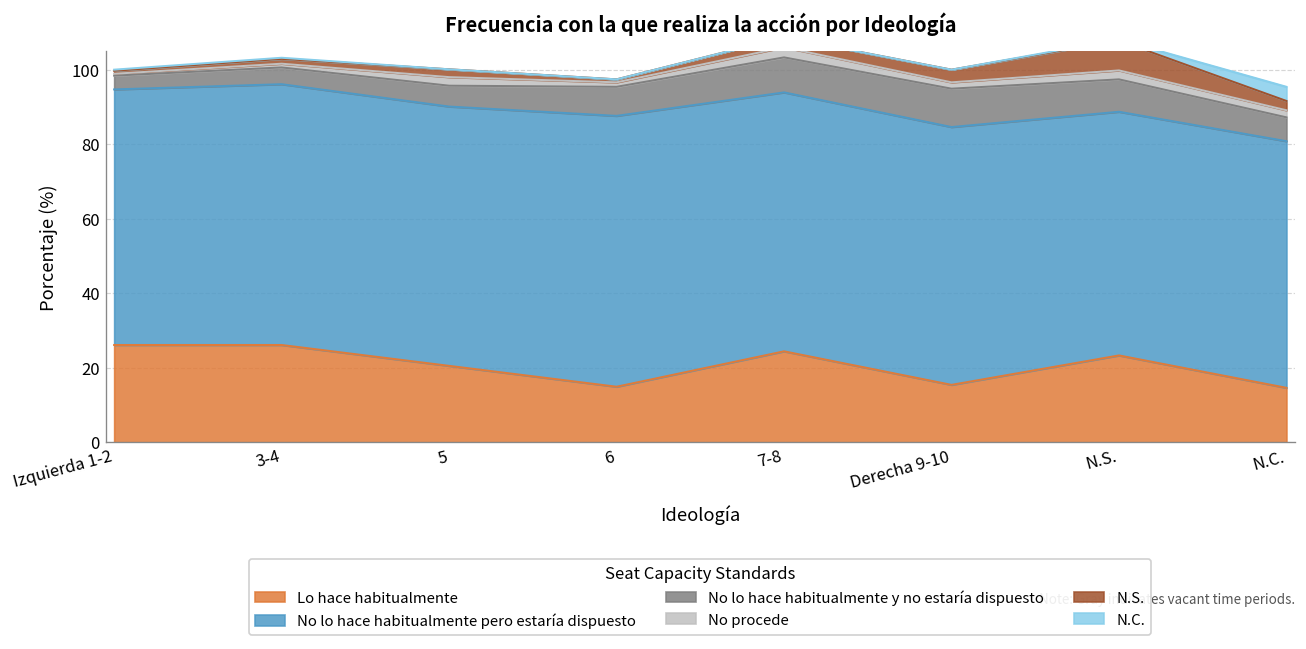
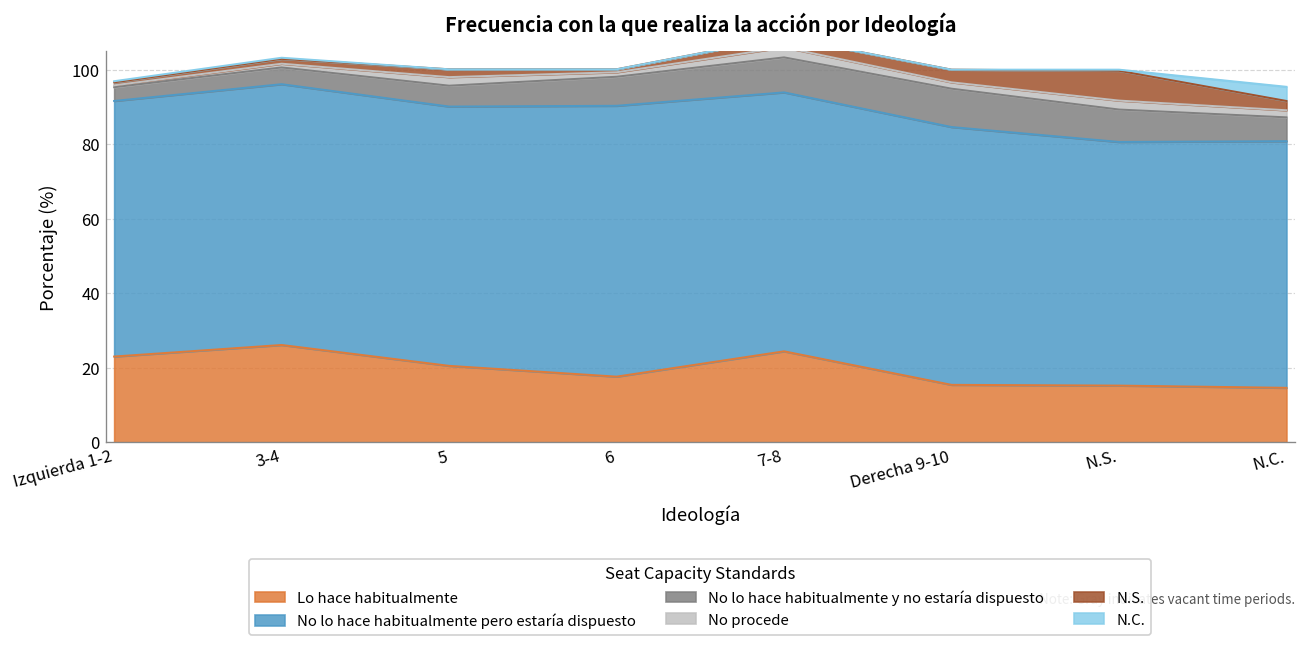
  {
    "Lo hace habitualmente": {
-     "Izquierda 1-2": 26,
+     "Izquierda 1-2": 23,
      "3-4": 26,
      "5": 21,
-     "6": 15,
+     "6": 18,
      "7-8": 24,
      "Derecha 9-10": 15,
-     "N.S.": 23,
+     "N.S.": 15,
      "N.C.": 15
    },
    "No lo hace habitualmente pero estaría dispuesto": {
      "Izquierda 1-2": 69,
      "3-4": 70,
      "5": 70,
      "6": 73,
      "7-8": 70,
      "Derecha 9-10": 69,
      "N.S.": 65,
      "N.C.": 66
    },
    "No lo hace habitualmente y no estaría dispuesto": {
      "3-4": 5,
      "5": 6,
      "6": 8,
      "7-8": 9,
      "Derecha 9-10": 10,
      "N.S.": 9,
      "N.C.": 6
    },
    "No procede": {
      "3-4": 1,
      "5": 2,
      "Derecha 9-10": 2,
      "N.S.": 2,
      "N.C.": 2
    },
    "N.S.": {
      "N.C.": 3
    },
    "N.C.": {
      "N.C.": 4
    }
  }
